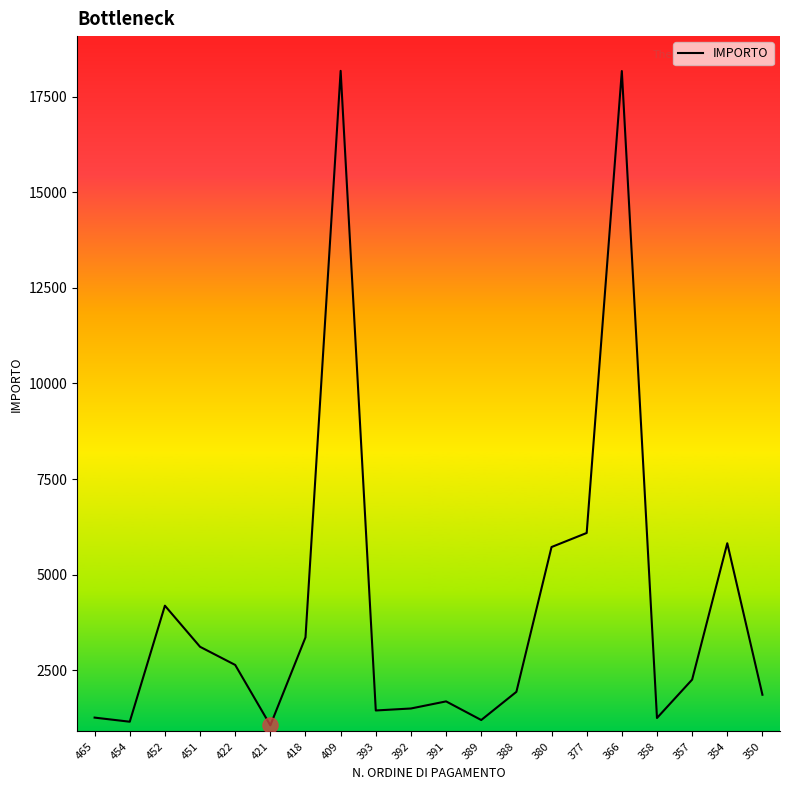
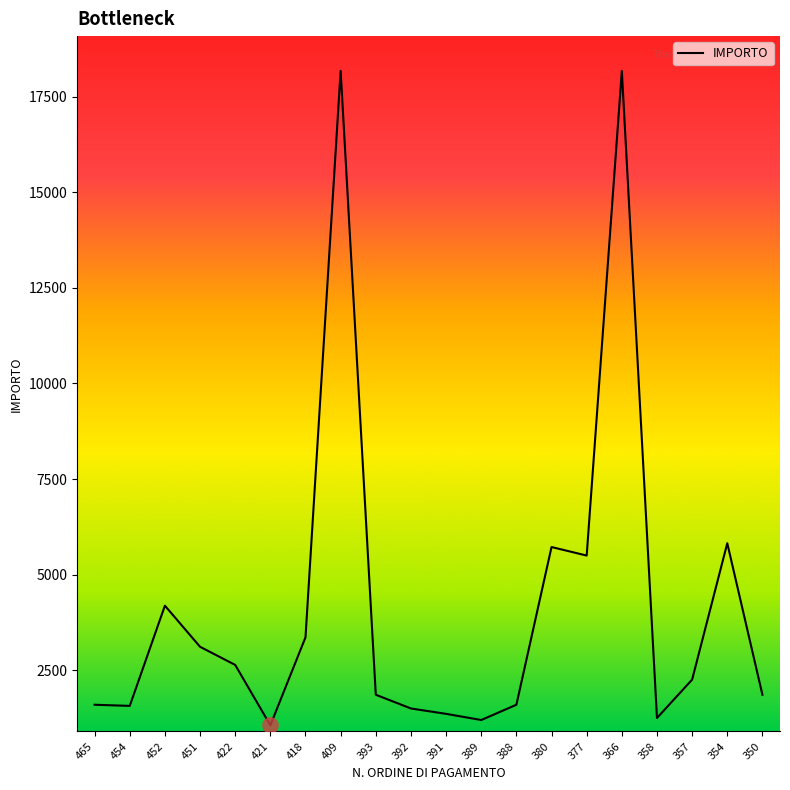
  {
    "IMPORTO": {
-     "465": 1300,
-     "454": 1200,
+     "465": 1600,
+     "454": 1600,
      "452": 4200,
      "451": 3100,
      "422": 2600,
      "418": 3400,
      "409": 18200,
-     "393": 1400,
+     "393": 1900,
      "392": 1500,
-     "391": 1700,
+     "391": 1400,
      "389": 1200,
-     "388": 1900,
+     "388": 1600,
      "380": 5700,
-     "377": 6100,
+     "377": 5500,
      "366": 18200,
      "358": 1300,
      "357": 2300,
      "354": 5800,
      "350": 1900
    }
  }
